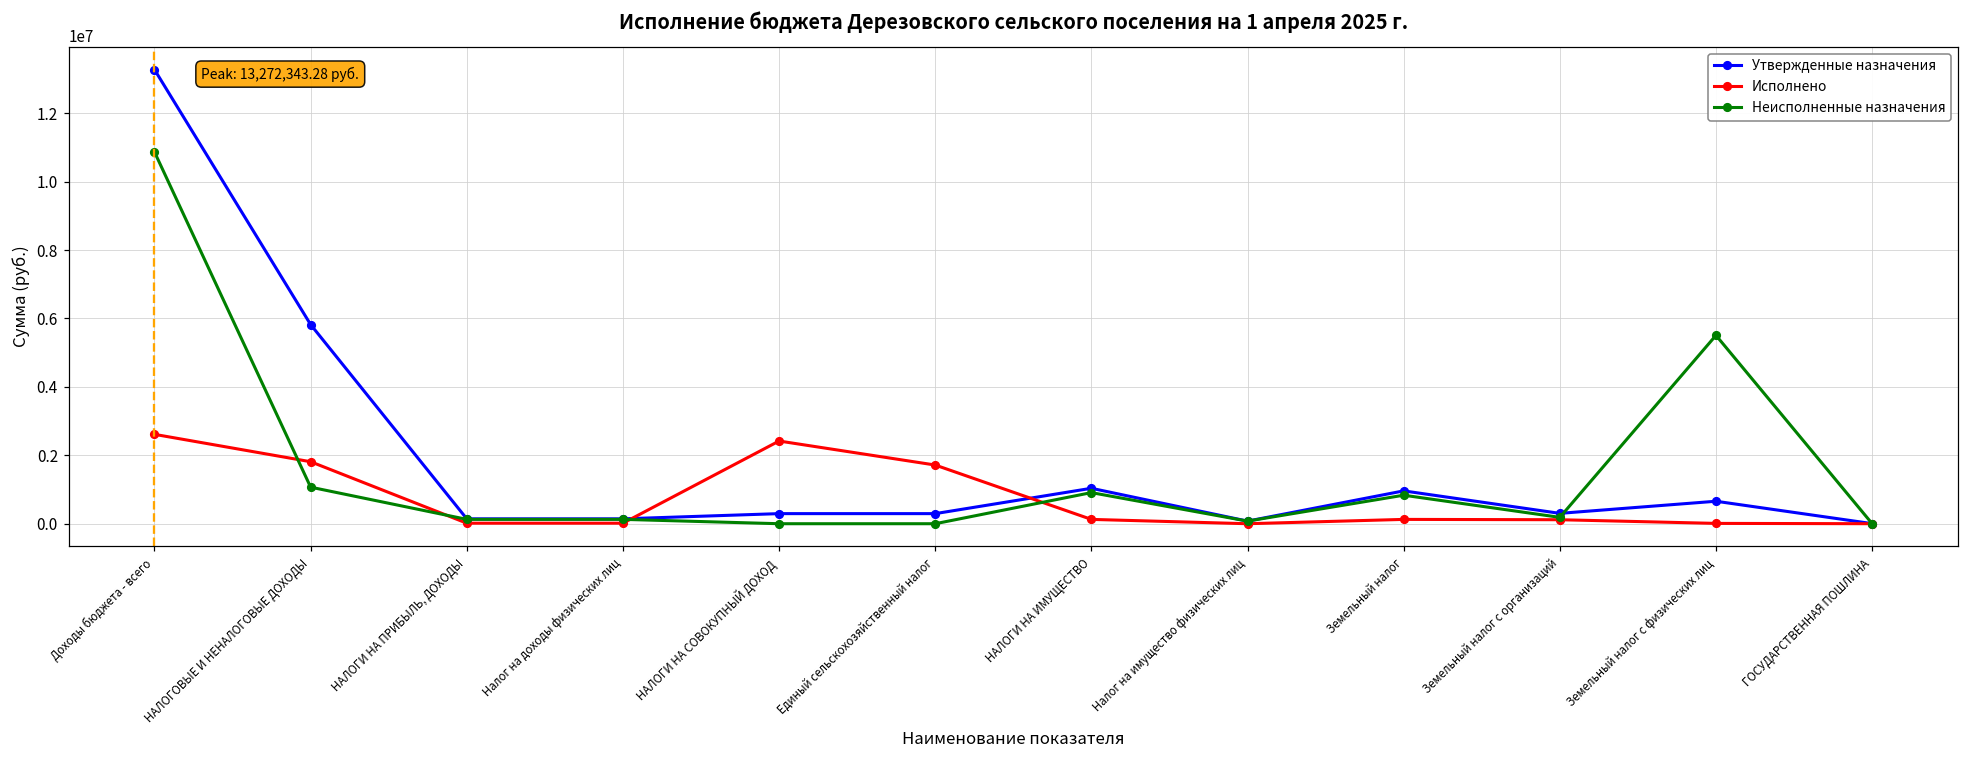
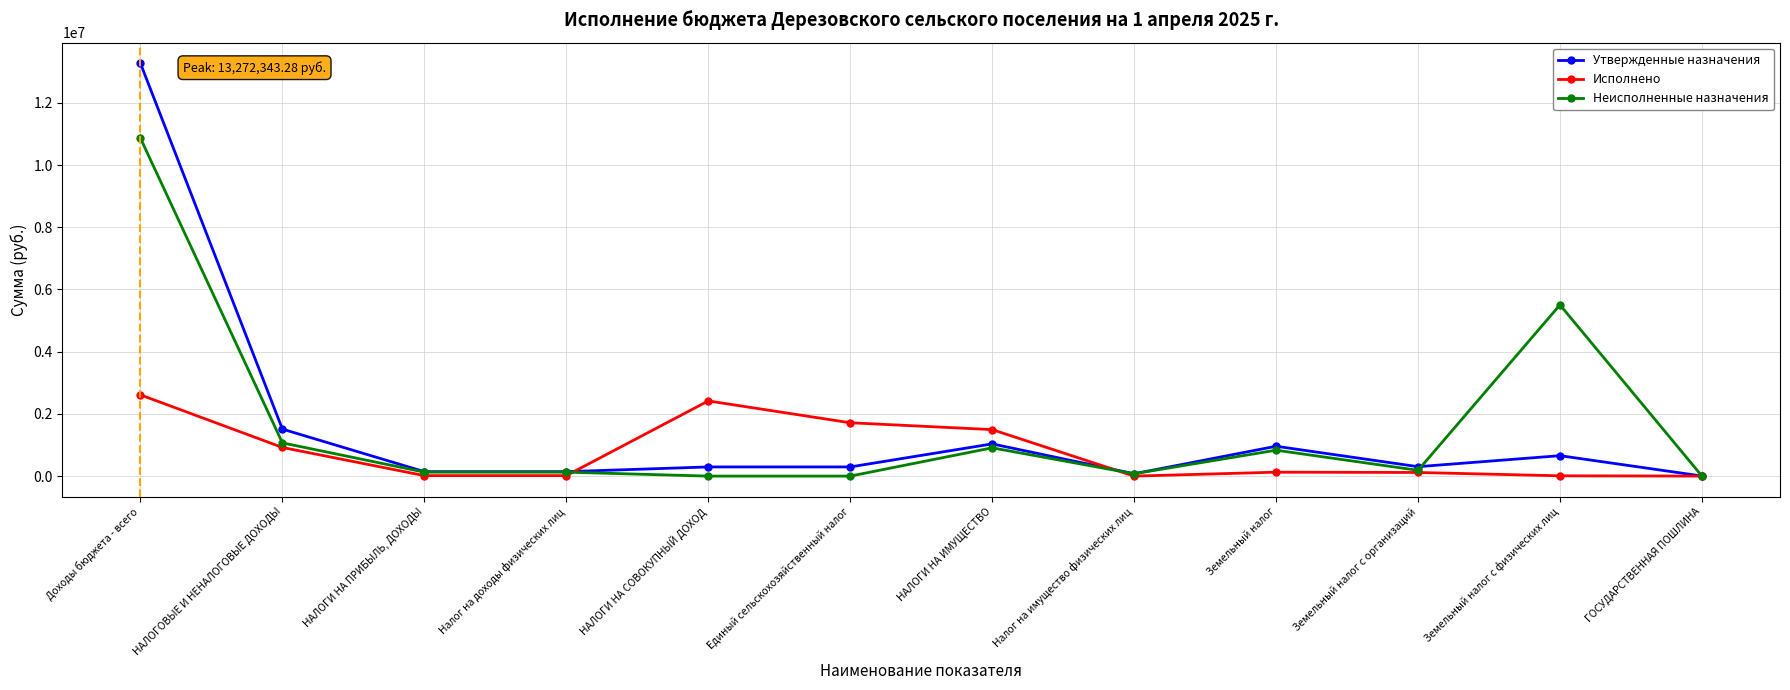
  {
    "Утвержденные назначения": {
      "Доходы бюджета - всего": 13300000,
-     "НАЛОГОВЫЕ И НЕНАЛОГОВЫЕ ДОХОДЫ": 5800000,
+     "НАЛОГОВЫЕ И НЕНАЛОГОВЫЕ ДОХОДЫ": 1500000,
      "НАЛОГИ НА СОВОКУПНЫЙ ДОХОД": 300000,
      "Единый сельскохозяйственный налог": 300000,
      "НАЛОГИ НА ИМУЩЕСТВО": 1000000,
      "Земельный налог": 1000000,
      "Земельный налог с организаций": 300000,
      "Земельный налог с физических лиц": 700000
    },
    "Исполнено": {
      "Доходы бюджета - всего": 2600000,
-     "НАЛОГОВЫЕ И НЕНАЛОГОВЫЕ ДОХОДЫ": 1800000,
+     "НАЛОГОВЫЕ И НЕНАЛОГОВЫЕ ДОХОДЫ": 900000,
      "НАЛОГИ НА ПРИБЫЛЬ, ДОХОДЫ": 0,
      "Налог на доходы физических лиц": 0,
      "НАЛОГИ НА СОВОКУПНЫЙ ДОХОД": 2400000,
      "Единый сельскохозяйственный налог": 1700000,
-     "НАЛОГИ НА ИМУЩЕСТВО": 100000,
+     "НАЛОГИ НА ИМУЩЕСТВО": 1500000,
      "Земельный налог": 100000,
      "Земельный налог с физических лиц": 0
    },
    "Неисполненные назначения": {
      "Доходы бюджета - всего": 10900000,
      "НАЛОГОВЫЕ И НЕНАЛОГОВЫЕ ДОХОДЫ": 1100000,
      "НАЛОГИ НА СОВОКУПНЫЙ ДОХОД": 0,
      "Единый сельскохозяйственный налог": 0,
      "НАЛОГИ НА ИМУЩЕСТВО": 900000,
      "Земельный налог": 800000,
      "Земельный налог с физических лиц": 5500000
    }
  }
